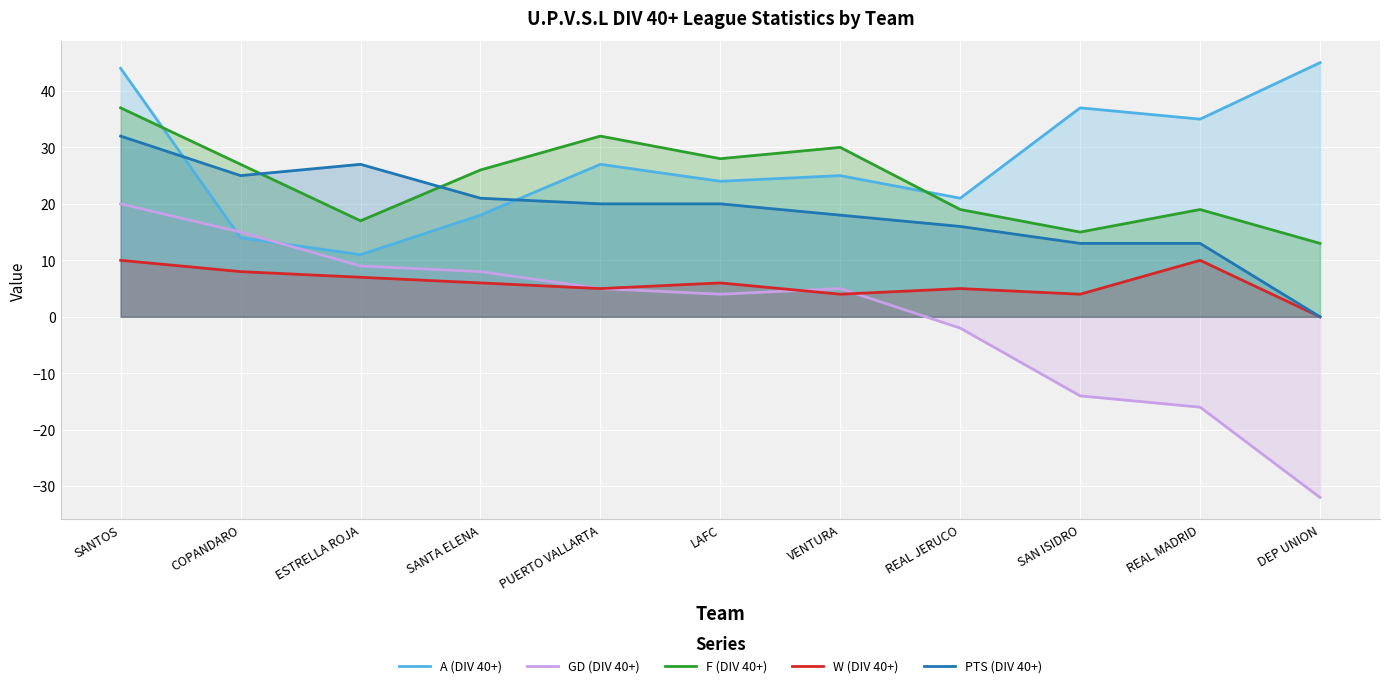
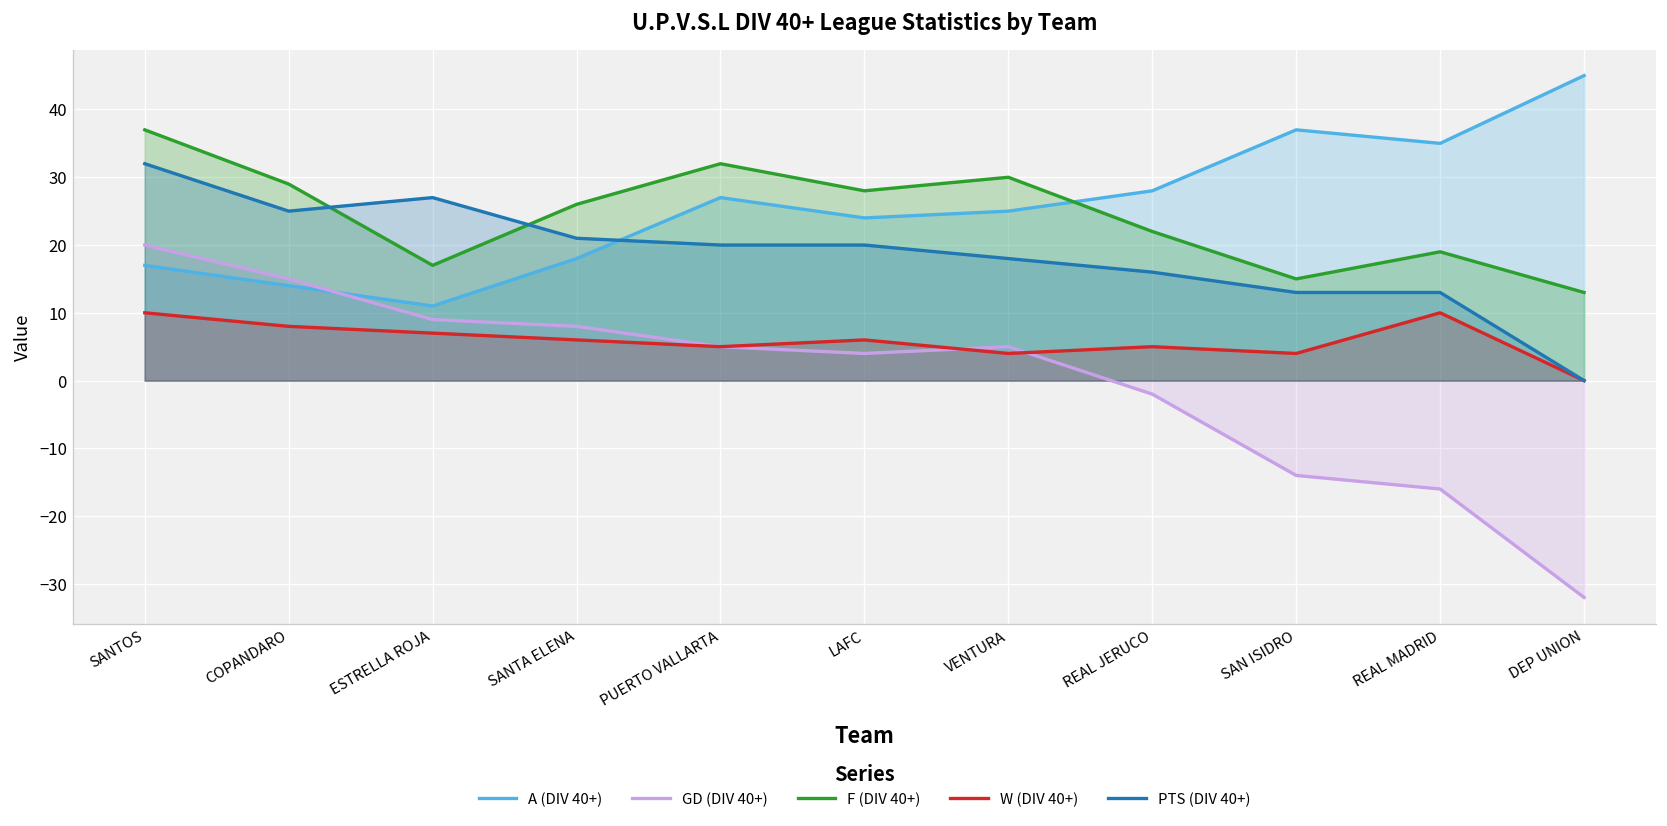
  {
    "A (DIV 40+)": {
-     "SANTOS": 44,
+     "SANTOS": 17,
      "COPANDARO": 14,
      "ESTRELLA ROJA": 11,
      "SANTA ELENA": 18,
      "PUERTO VALLARTA": 27,
      "LAFC": 24,
      "VENTURA": 25,
-     "REAL JERUCO": 21,
+     "REAL JERUCO": 28,
      "SAN ISIDRO": 37,
      "REAL MADRID": 35,
      "DEP UNION": 45
    },
    "F (DIV 40+)": {
      "SANTOS": 37,
-     "COPANDARO": 27,
+     "COPANDARO": 29,
      "ESTRELLA ROJA": 17,
      "SANTA ELENA": 26,
      "PUERTO VALLARTA": 32,
      "LAFC": 28,
      "VENTURA": 30,
-     "REAL JERUCO": 19,
+     "REAL JERUCO": 22,
      "SAN ISIDRO": 15,
      "REAL MADRID": 19,
      "DEP UNION": 13
    },
    "W (DIV 40+)": {
      "SANTOS": 10,
      "COPANDARO": 8,
      "ESTRELLA ROJA": 7,
      "SANTA ELENA": 6,
      "LAFC": 6,
      "VENTURA": 4,
      "REAL JERUCO": 5,
      "SAN ISIDRO": 4,
      "REAL MADRID": 10
    },
    "PTS (DIV 40+)": {
      "SANTOS": 32,
      "COPANDARO": 25,
      "ESTRELLA ROJA": 27,
      "SANTA ELENA": 21,
      "PUERTO VALLARTA": 20,
      "LAFC": 20,
      "VENTURA": 18,
      "REAL JERUCO": 16,
      "SAN ISIDRO": 13,
      "REAL MADRID": 13
    }
  }
